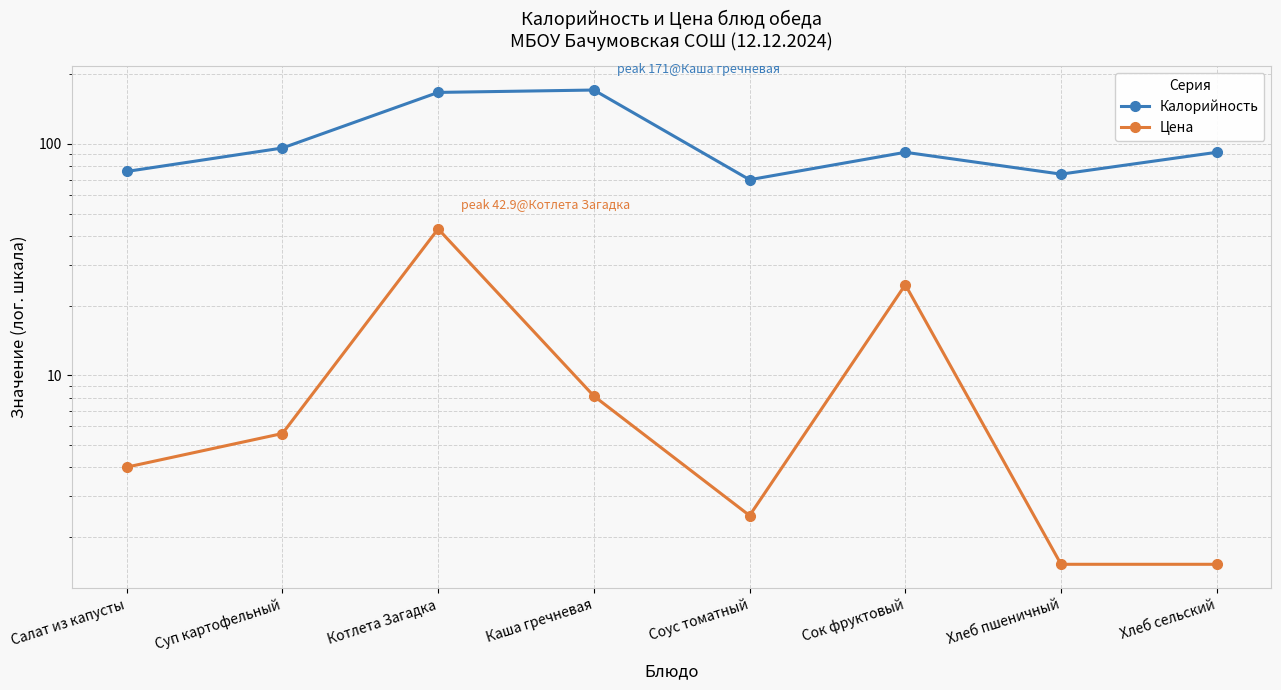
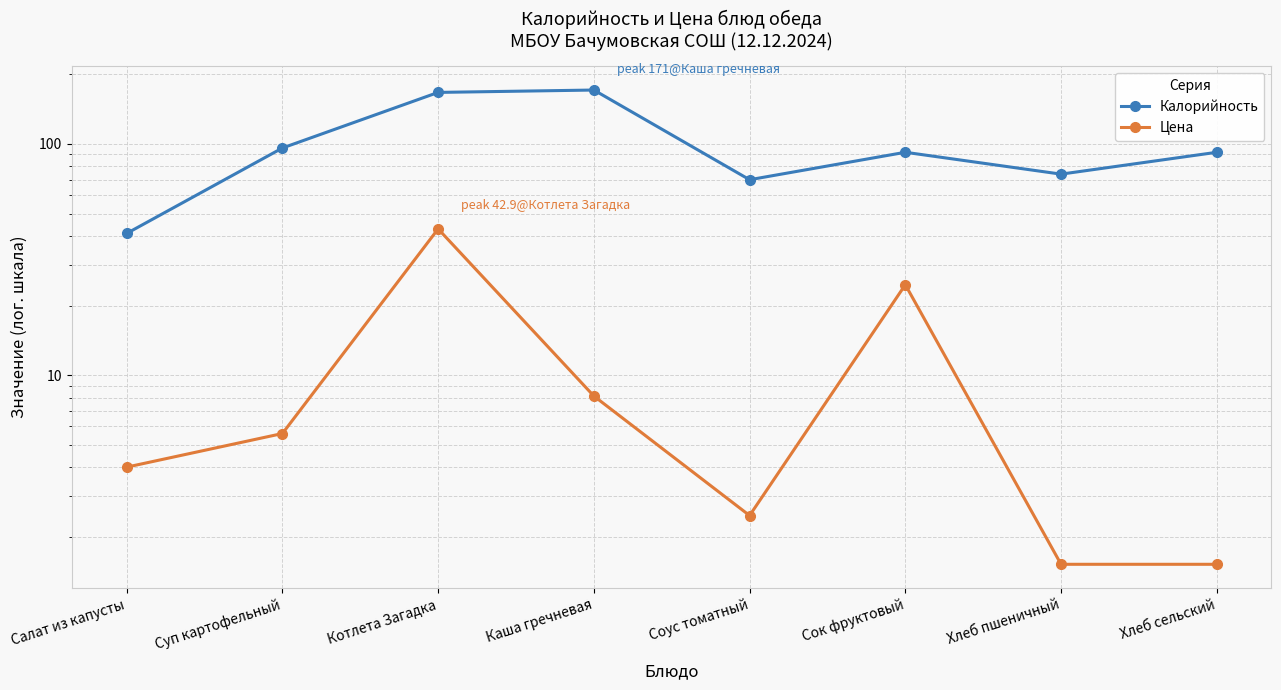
  {
    "Калорийность": {
-     "Салат из капусты": 76,
+     "Салат из капусты": 41,
      "Суп картофельный": 96,
      "Котлета Загадка": 170,
      "Каша гречневая": 170,
      "Соус томатный": 70,
      "Сок фруктовый": 92,
      "Хлеб пшеничный": 74,
      "Хлеб сельский": 92
    },
    "Цена": {
      "Салат из капусты": 4,
      "Суп картофельный": 5.6,
      "Котлета Загадка": 43,
      "Каша гречневая": 8,
      "Соус томатный": 2.5,
      "Сок фруктовый": 25,
      "Хлеб пшеничный": 1.5,
      "Хлеб сельский": 1.5
    }
  }
